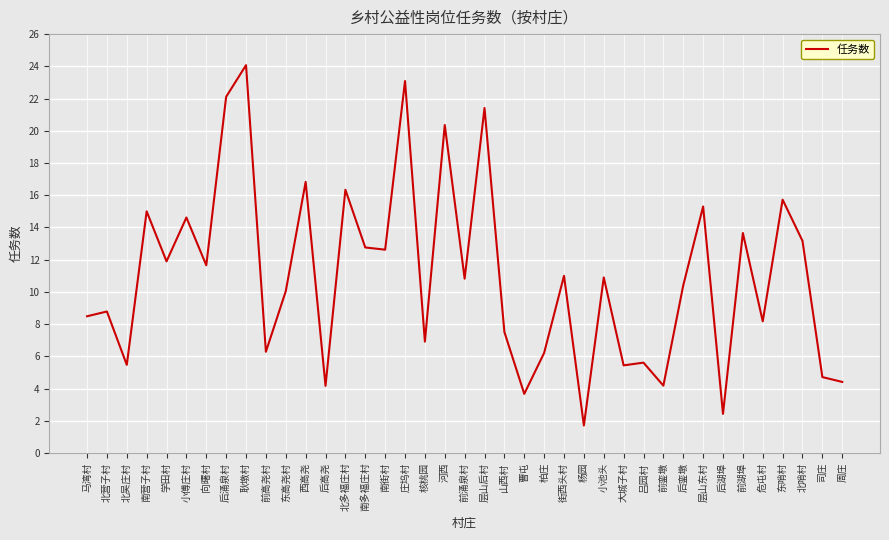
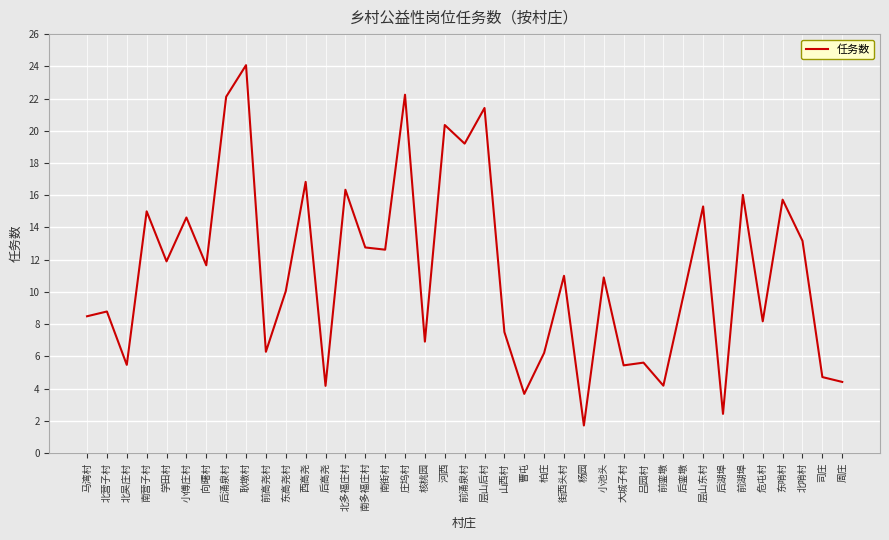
  {
    "马湾村": 8.5,
    "北营子村": 8.8,
    "北吴庄村": 5.5,
    "南营子村": 15.0,
    "学田村": 11.9,
    "小傅庄村": 14.6,
    "向曙村": 11.6,
    "后涌泉村": 22.1,
    "耿墩村": 24.1,
    "前高尧村": 6.3,
    "东高尧村": 10.0,
    "西高尧": 16.8,
    "后高尧": 4.2,
    "北多福庄村": 16.3,
    "南多福庄村": 12.8,
    "南街村": 12.6,
-   "庄坞村": 23.1,
+   "庄坞村": 22.2,
    "核桃园": 6.9,
    "河西": 20.4,
-   "前涌泉村": 10.8,
+   "前涌泉村": 19.2,
    "层山后村": 21.4,
    "山西村": 7.5,
    "曹屯": 3.7,
    "柏庄": 6.2,
    "街西头村": 11.0,
    "杨园": 1.7,
    "小池头": 10.9,
    "大城子村": 5.4,
    "吕园村": 5.6,
    "前銮墩": 4.2,
-   "后銮墩": 10.4,
+   "后銮墩": 9.7,
    "层山东村": 15.3,
    "后湖埠": 2.4,
-   "前湖埠": 13.7,
+   "前湖埠": 16.0,
    "危屯村": 8.2,
    "东哨村": 15.7,
    "北哨村": 13.2,
    "司庄": 4.7,
    "周庄": 4.4
  }
